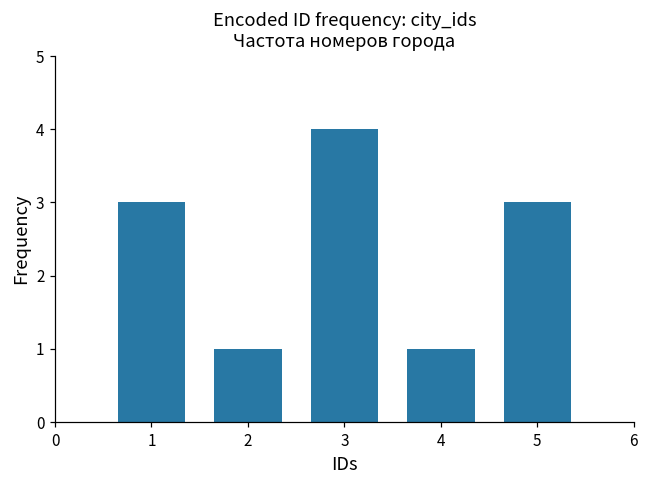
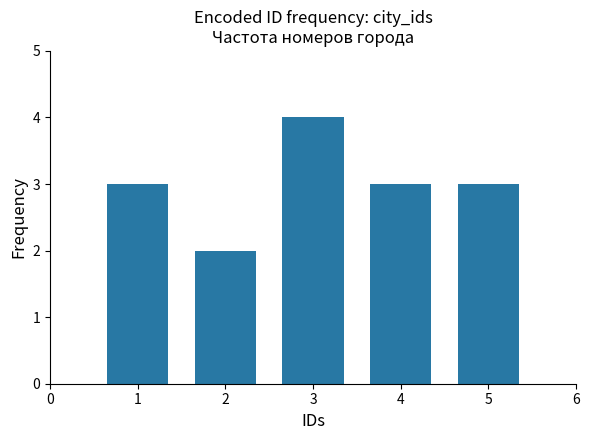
  {
    "1": 3,
-   "2": 1,
+   "2": 2,
    "3": 4,
-   "4": 1,
+   "4": 3,
    "5": 3
  }
